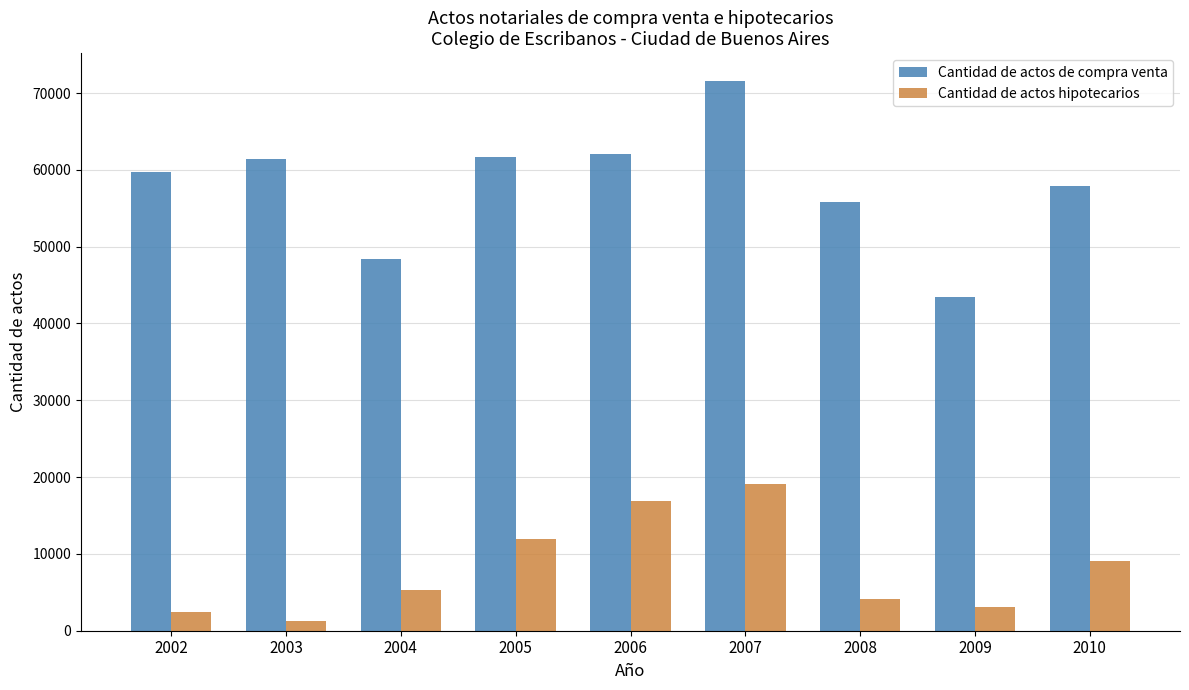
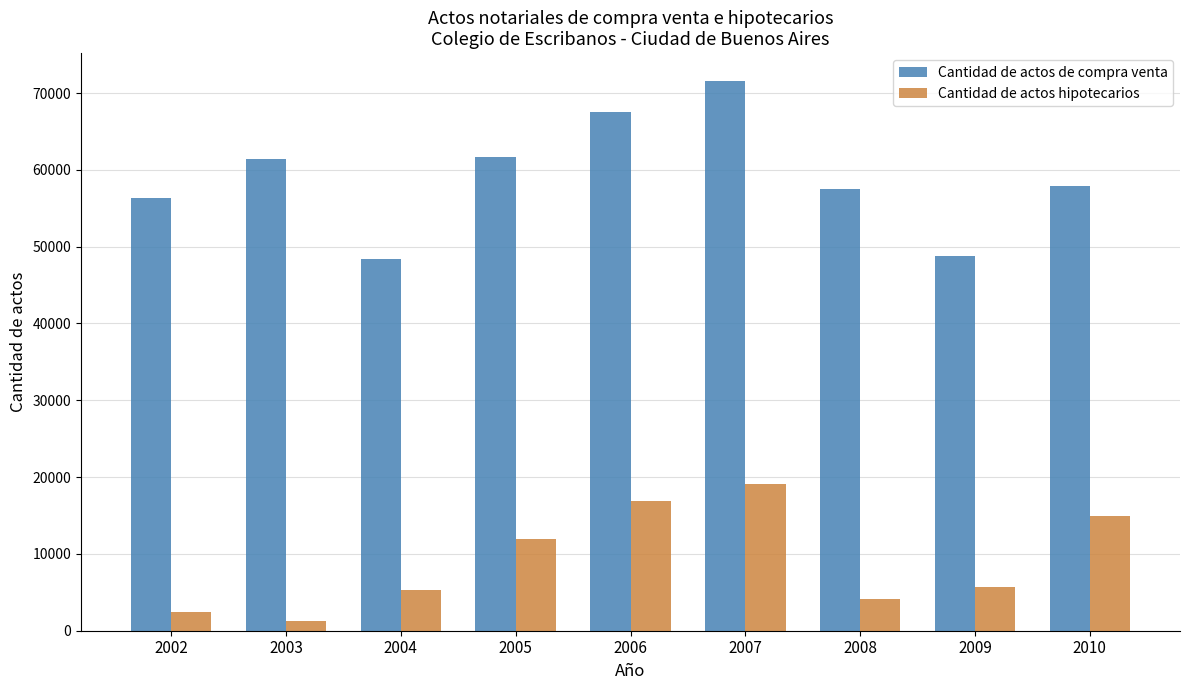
  {
    "Cantidad de actos de compra venta": {
-     "2002": 60000,
+     "2002": 56000,
      "2003": 61000,
      "2004": 48000,
      "2005": 62000,
-     "2006": 62000,
+     "2006": 68000,
      "2007": 72000,
-     "2008": 56000,
-     "2009": 43000,
+     "2008": 58000,
+     "2009": 49000,
      "2010": 58000
    },
    "Cantidad de actos hipotecarios": {
      "2002": 2000,
      "2003": 1000,
      "2004": 5000,
      "2005": 12000,
      "2006": 17000,
      "2007": 19000,
      "2008": 4000,
-     "2009": 3000,
-     "2010": 9000
+     "2009": 6000,
+     "2010": 15000
    }
  }
